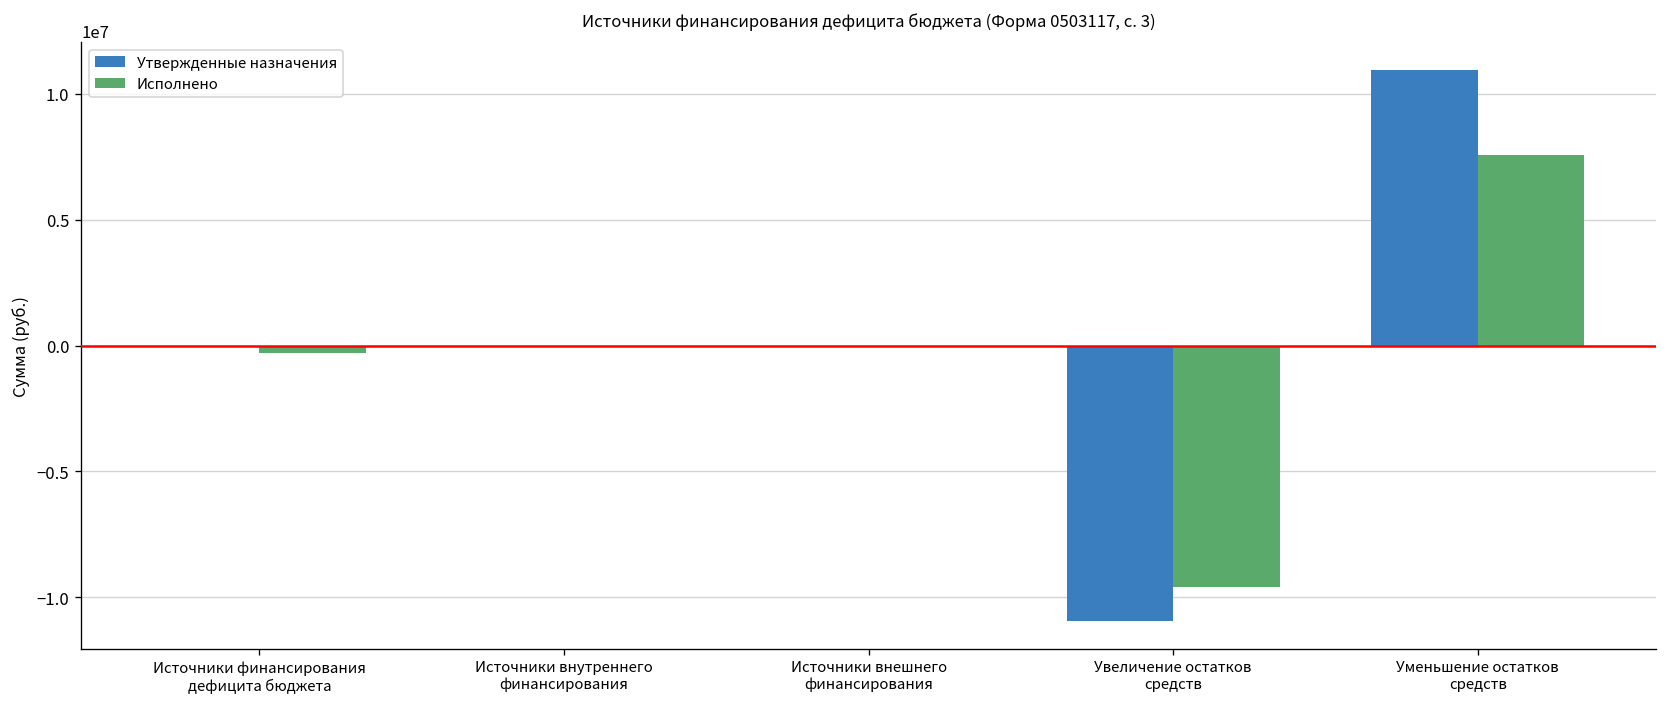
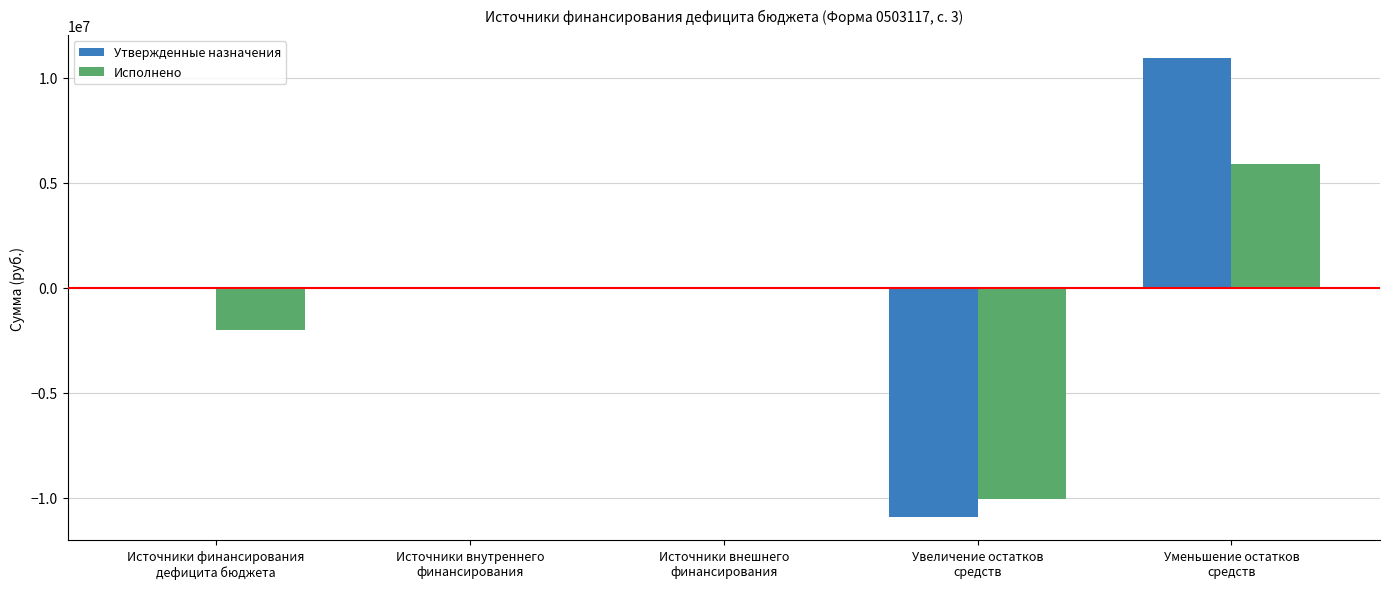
  {
    "Утвержденные назначения": {
      "Источники финансирования дефицита бюджета": 0,
      "Источники внутреннего финансирования": 0,
      "Источники внешнего финансирования": 0,
      "Увеличение остатков средств": -10900000,
      "Уменьшение остатков средств": 10900000
    },
    "Исполнено": {
-     "Источники финансирования дефицита бюджета": -300000,
+     "Источники финансирования дефицита бюджета": -2000000,
      "Источники внутреннего финансирования": 0,
      "Источники внешнего финансирования": 0,
-     "Увеличение остатков средств": -9600000,
-     "Уменьшение остатков средств": 7600000
+     "Увеличение остатков средств": -10100000,
+     "Уменьшение остатков средств": 5900000
    }
  }
